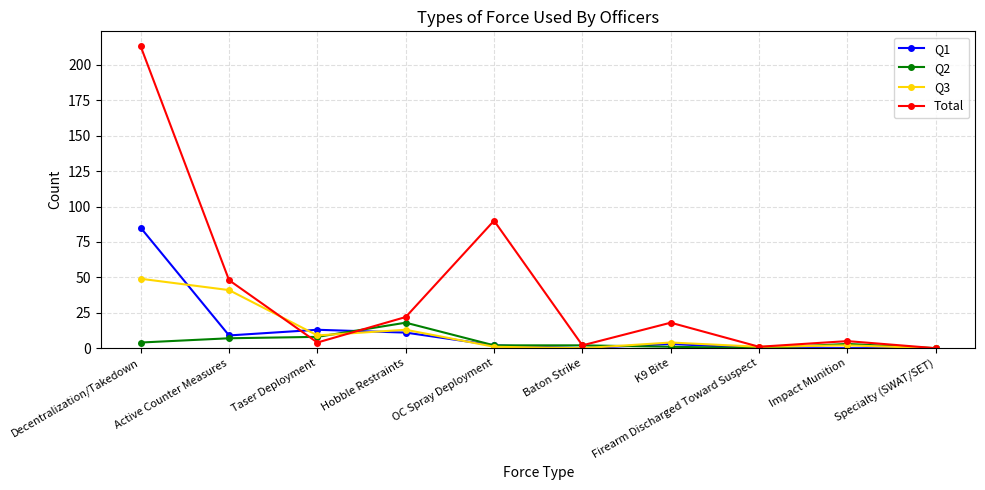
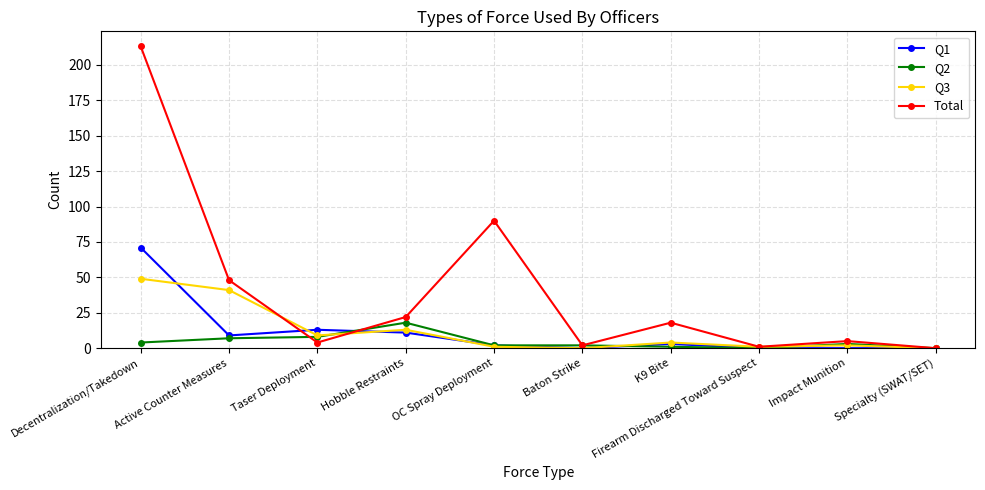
  {
    "Q1": {
-     "Decentralization/Takedown": 85,
+     "Decentralization/Takedown": 71,
      "Active Counter Measures": 9,
      "Taser Deployment": 13,
      "Hobble Restraints": 11,
      "Impact Munition": 0
    },
    "Q2": {
      "Decentralization/Takedown": 4,
      "Active Counter Measures": 7,
      "Hobble Restraints": 18,
      "K9 Bite": 1
    },
    "Q3": {
      "Decentralization/Takedown": 49,
      "Active Counter Measures": 41,
      "Hobble Restraints": 13
    },
    "Total": {
      "Decentralization/Takedown": 213,
      "Active Counter Measures": 48,
      "Taser Deployment": 4,
      "Hobble Restraints": 22,
      "OC Spray Deployment": 90,
      "K9 Bite": 18,
      "Impact Munition": 5
    }
  }
